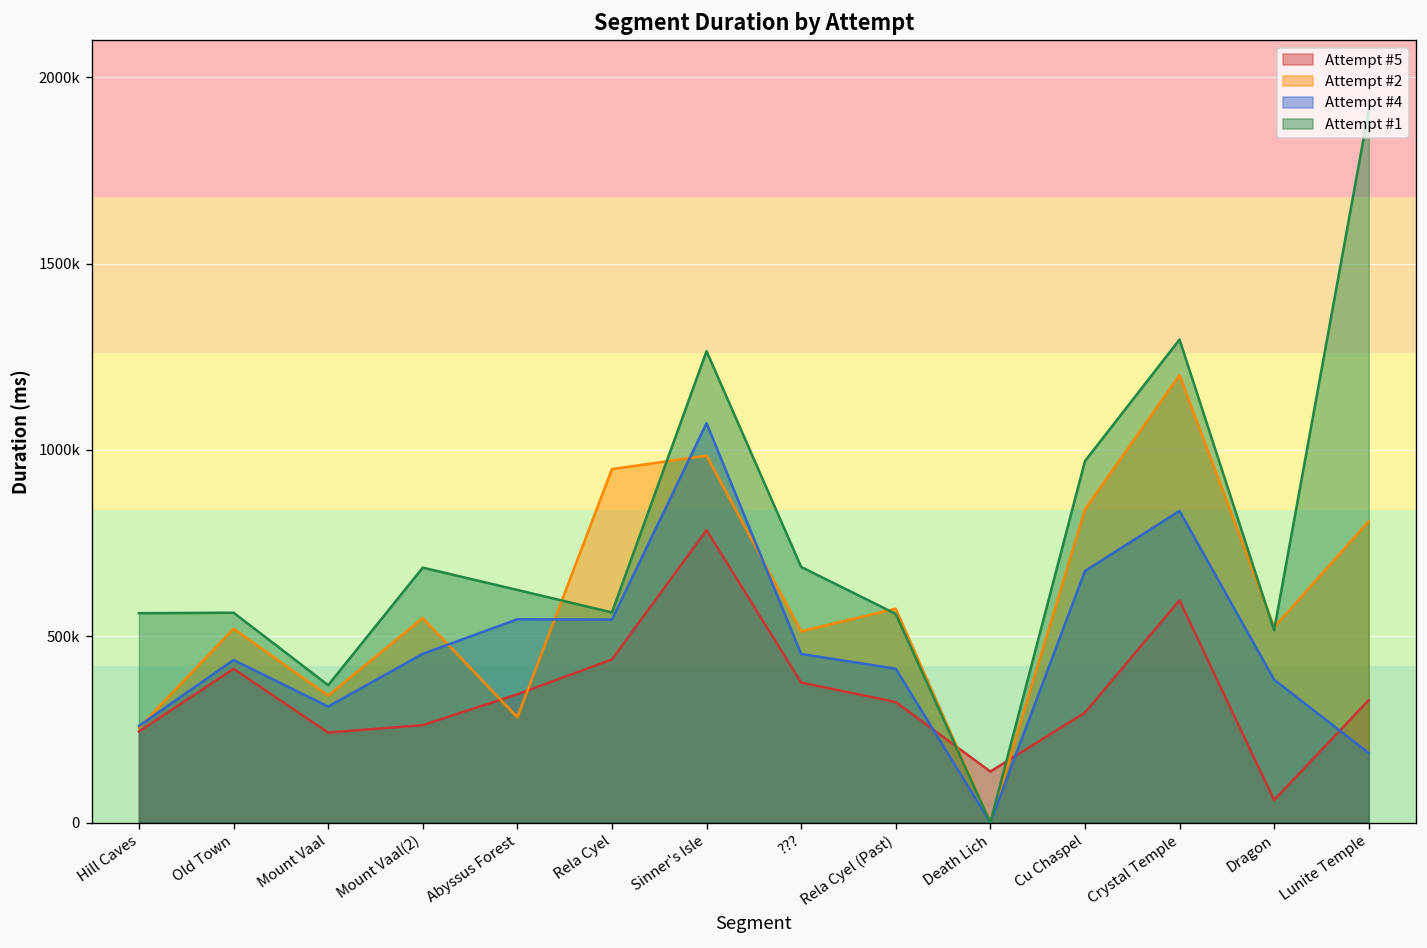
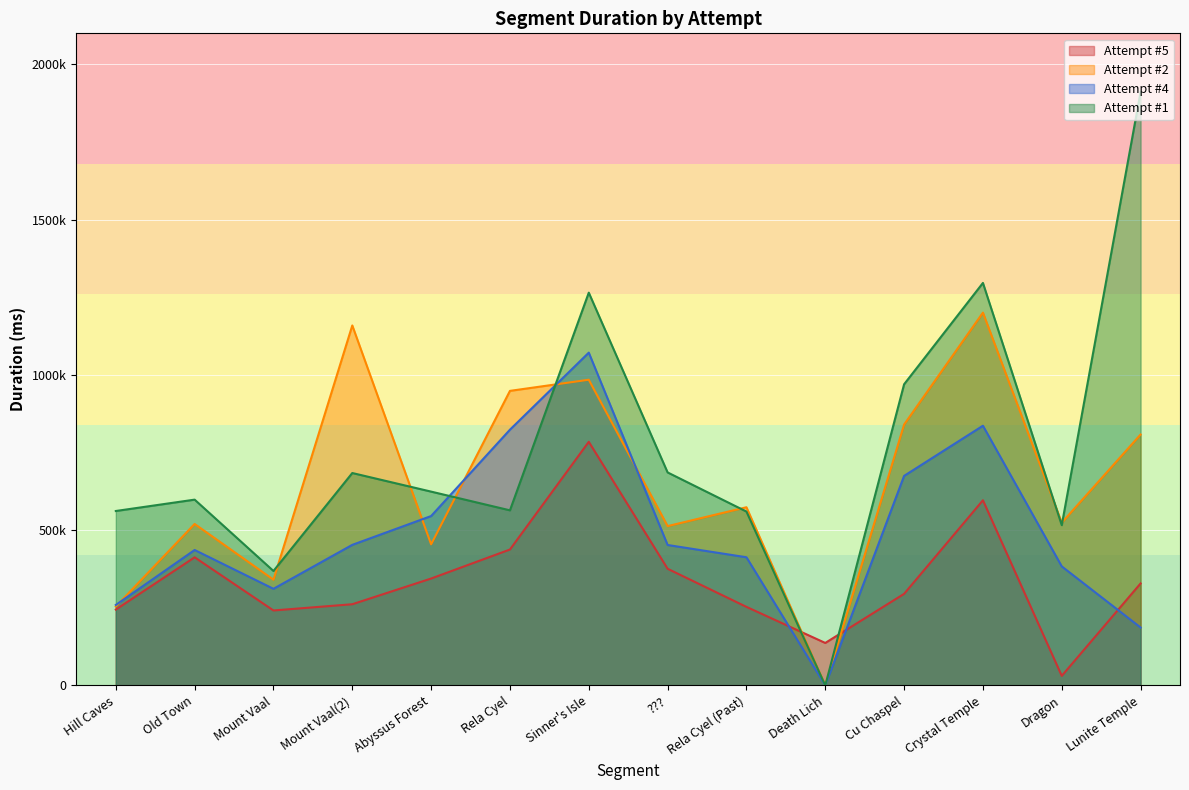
  {
    "Attempt #5": {
      "Hill Caves": 240000,
      "Old Town": 410000,
      "Mount Vaal": 240000,
      "Mount Vaal(2)": 260000,
      "Abyssus Forest": 340000,
      "Rela Cyel": 440000,
      "Sinner's Isle": 780000,
      "???": 380000,
-     "Rela Cyel (Past)": 320000,
+     "Rela Cyel (Past)": 250000,
      "Death Lich": 140000,
      "Cu Chaspel": 290000,
      "Crystal Temple": 600000,
-     "Dragon": 60000,
+     "Dragon": 30000,
      "Lunite Temple": 330000
    },
    "Attempt #2": {
      "Old Town": 520000,
      "Mount Vaal": 340000,
-     "Mount Vaal(2)": 550000,
-     "Abyssus Forest": 280000,
+     "Mount Vaal(2)": 1160000,
+     "Abyssus Forest": 450000,
      "Rela Cyel": 950000,
      "Sinner's Isle": 980000,
      "???": 510000,
      "Rela Cyel (Past)": 570000,
      "Cu Chaspel": 840000,
      "Crystal Temple": 1200000,
      "Lunite Temple": 810000
    },
    "Attempt #4": {
      "Old Town": 440000,
      "Mount Vaal": 310000,
      "Mount Vaal(2)": 450000,
      "Abyssus Forest": 550000,
-     "Rela Cyel": 540000,
+     "Rela Cyel": 820000,
      "Sinner's Isle": 1070000,
      "???": 450000,
      "Rela Cyel (Past)": 410000,
      "Cu Chaspel": 670000,
      "Crystal Temple": 840000,
      "Dragon": 380000,
      "Lunite Temple": 190000
    },
    "Attempt #1": {
      "Hill Caves": 560000,
-     "Old Town": 560000,
+     "Old Town": 600000,
      "Mount Vaal": 370000,
      "Mount Vaal(2)": 680000,
      "Abyssus Forest": 620000,
      "Rela Cyel": 560000,
      "Sinner's Isle": 1260000,
      "???": 690000,
      "Rela Cyel (Past)": 560000,
      "Cu Chaspel": 970000,
      "Crystal Temple": 1300000
    }
  }
